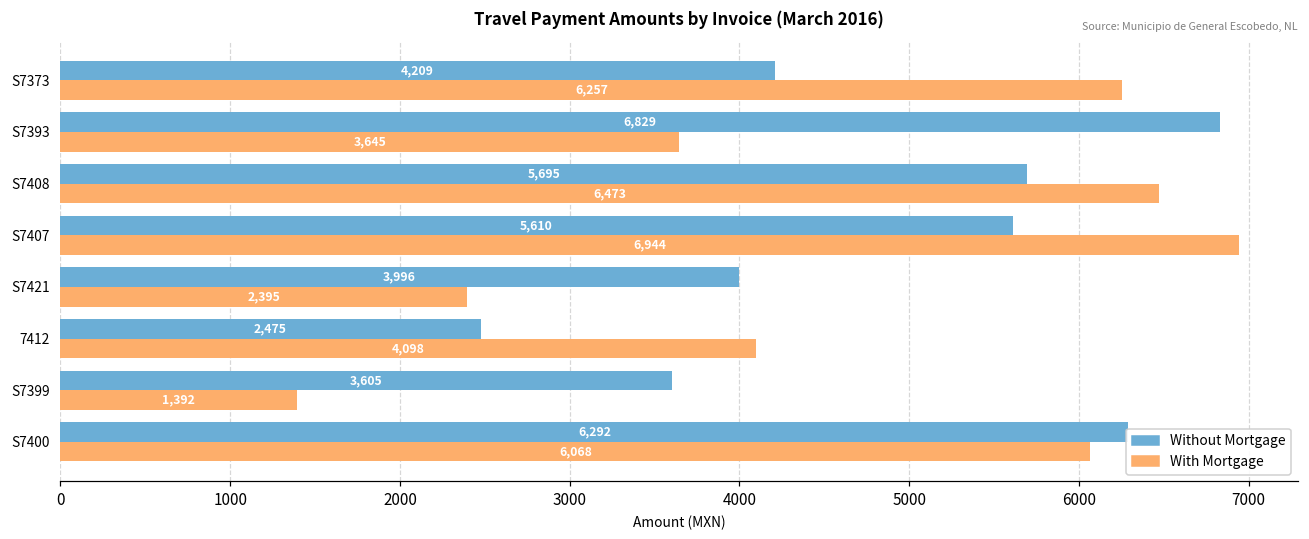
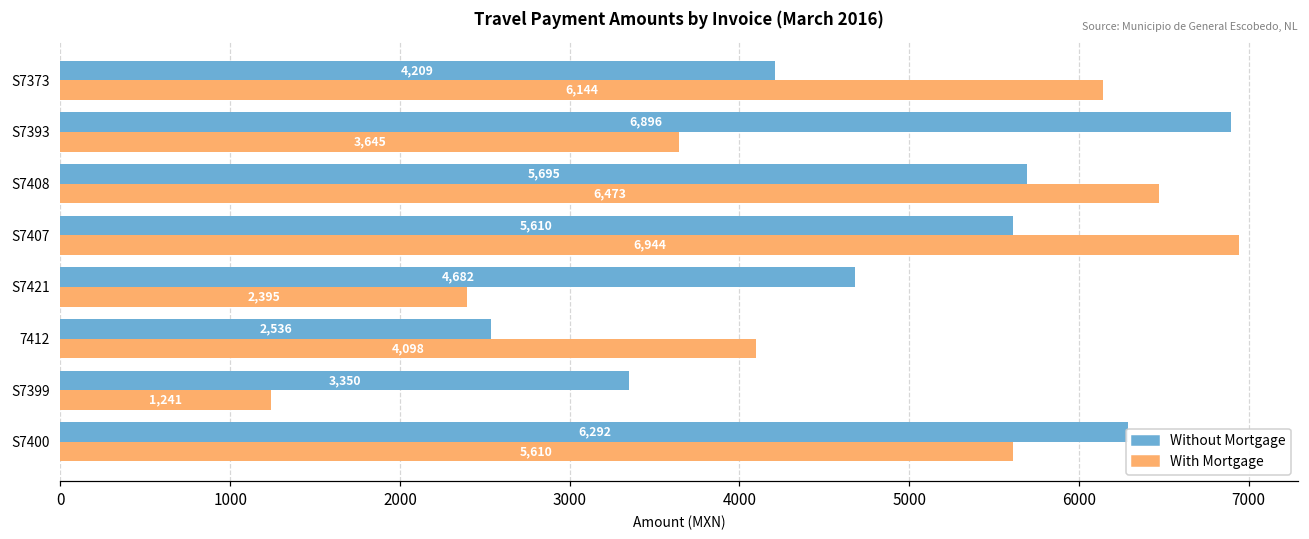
  {
    "Without Mortgage": {
      "S7373": "4,209",
-     "S7393": "6,829",
+     "S7393": "6,896",
      "S7408": "5,695",
      "S7407": "5,610",
-     "S7421": "3,996",
-     "7412": "2,475",
-     "S7399": "3,605"
+     "S7421": "4,682",
+     "7412": "2,536",
+     "S7399": "3,350"
    },
    "With Mortgage": {
-     "S7373": "6,257",
+     "S7373": "6,144",
      "S7393": "3,645",
      "S7408": "6,473",
      "S7407": "6,944",
      "S7421": "2,395",
      "7412": "4,098",
-     "S7399": "1,392",
-     "S7400": "6,068"
+     "S7399": "1,241",
+     "S7400": "5,610"
    }
  }
